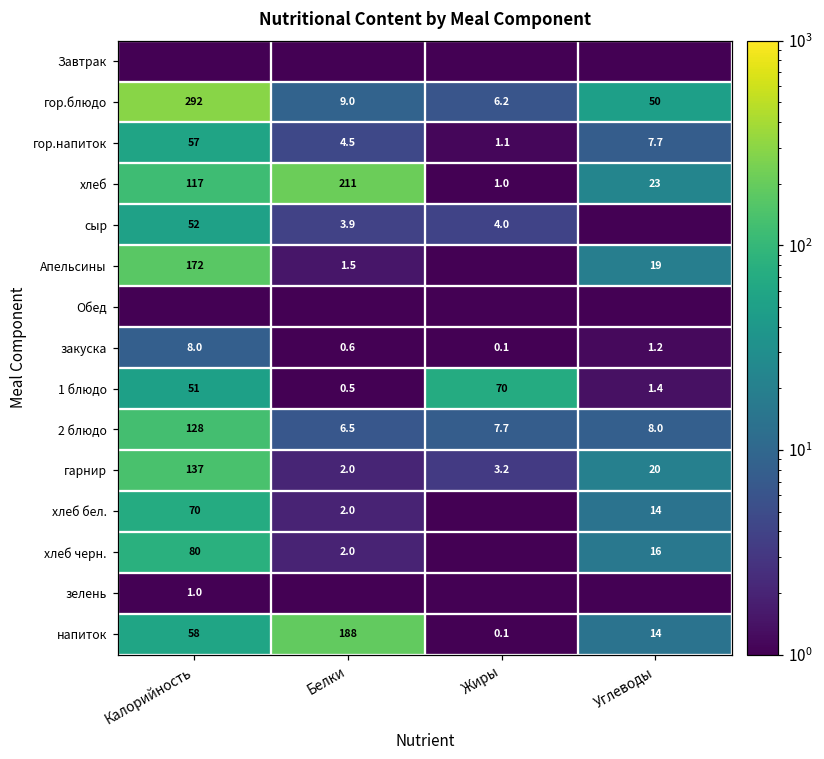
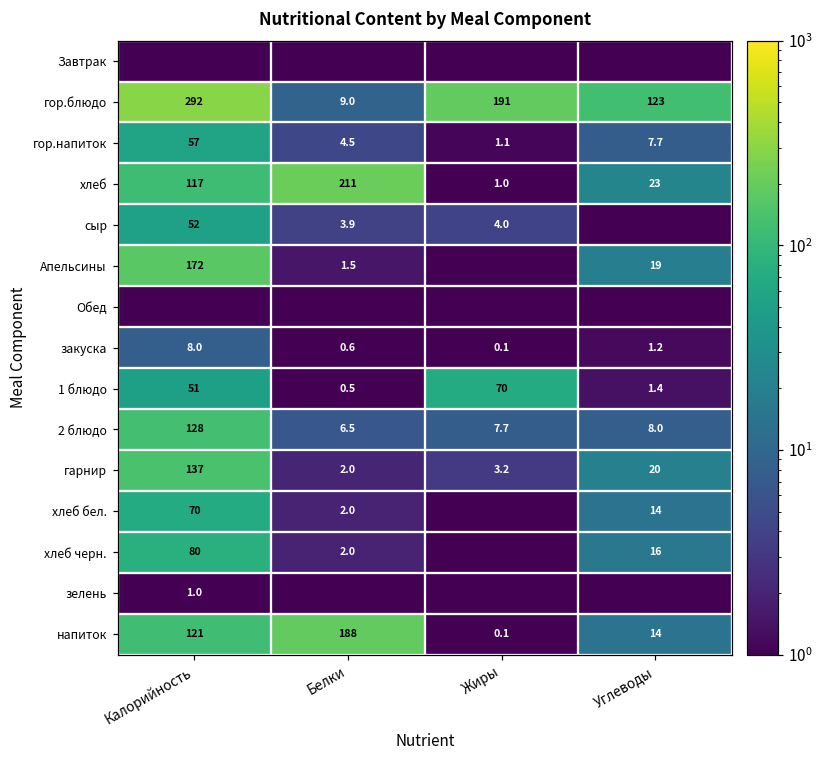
  {
    "гор.блюдо": {
      "Калорийность": 292,
      "Белки": 9.0,
-     "Жиры": 6.2,
-     "Углеводы": 50
+     "Жиры": 191,
+     "Углеводы": 123
    },
    "гор.напиток": {
      "Калорийность": 57,
      "Белки": 4.5,
      "Жиры": 1.1,
      "Углеводы": 7.7
    },
    "хлеб": {
      "Калорийность": 117,
      "Белки": 211,
      "Жиры": 1.0,
      "Углеводы": 23
    },
    "сыр": {
      "Калорийность": 52,
      "Белки": 3.9,
      "Жиры": 4.0
    },
    "Апельсины": {
      "Калорийность": 172,
      "Белки": 1.5,
      "Углеводы": 19
    },
    "закуска": {
      "Калорийность": 8.0,
      "Белки": 0.6,
      "Жиры": 0.1,
      "Углеводы": 1.2
    },
    "1 блюдо": {
      "Калорийность": 51,
      "Белки": 0.5,
      "Жиры": 70,
      "Углеводы": 1.4
    },
    "2 блюдо": {
      "Калорийность": 128,
      "Белки": 6.5,
      "Жиры": 7.7,
      "Углеводы": 8.0
    },
    "гарнир": {
      "Калорийность": 137,
      "Белки": 2.0,
      "Жиры": 3.2,
      "Углеводы": 20
    },
    "хлеб бел.": {
      "Калорийность": 70,
      "Белки": 2.0,
      "Углеводы": 14
    },
    "хлеб черн.": {
      "Калорийность": 80,
      "Белки": 2.0,
      "Углеводы": 16
    },
    "зелень": {
      "Калорийность": 1.0
    },
    "напиток": {
-     "Калорийность": 58,
+     "Калорийность": 121,
      "Белки": 188,
      "Жиры": 0.1,
      "Углеводы": 14
    }
  }
